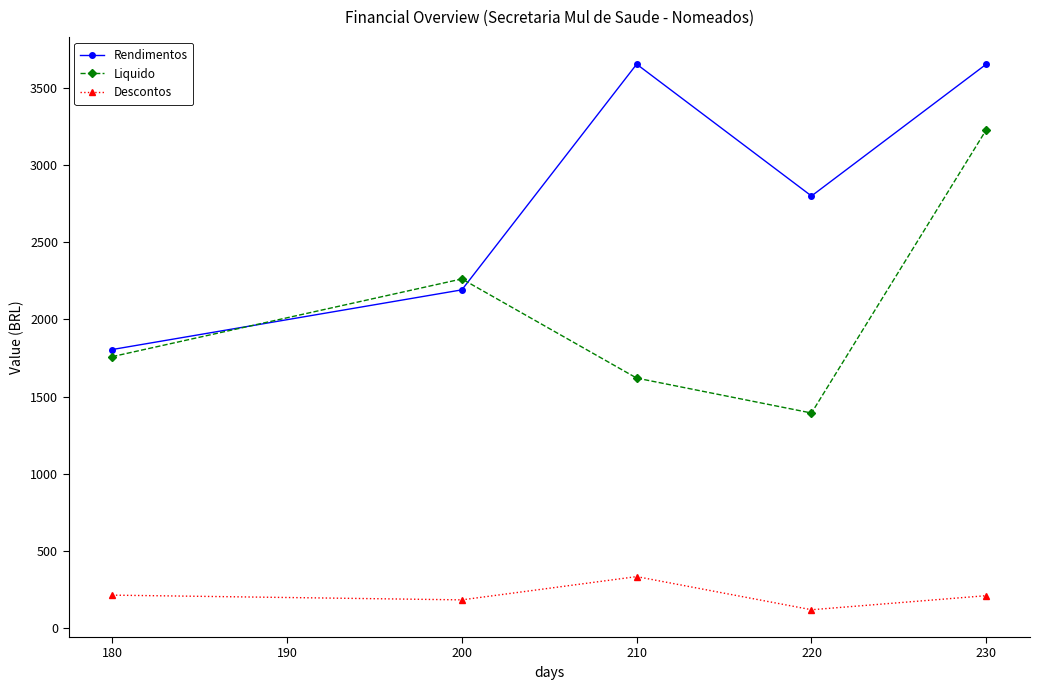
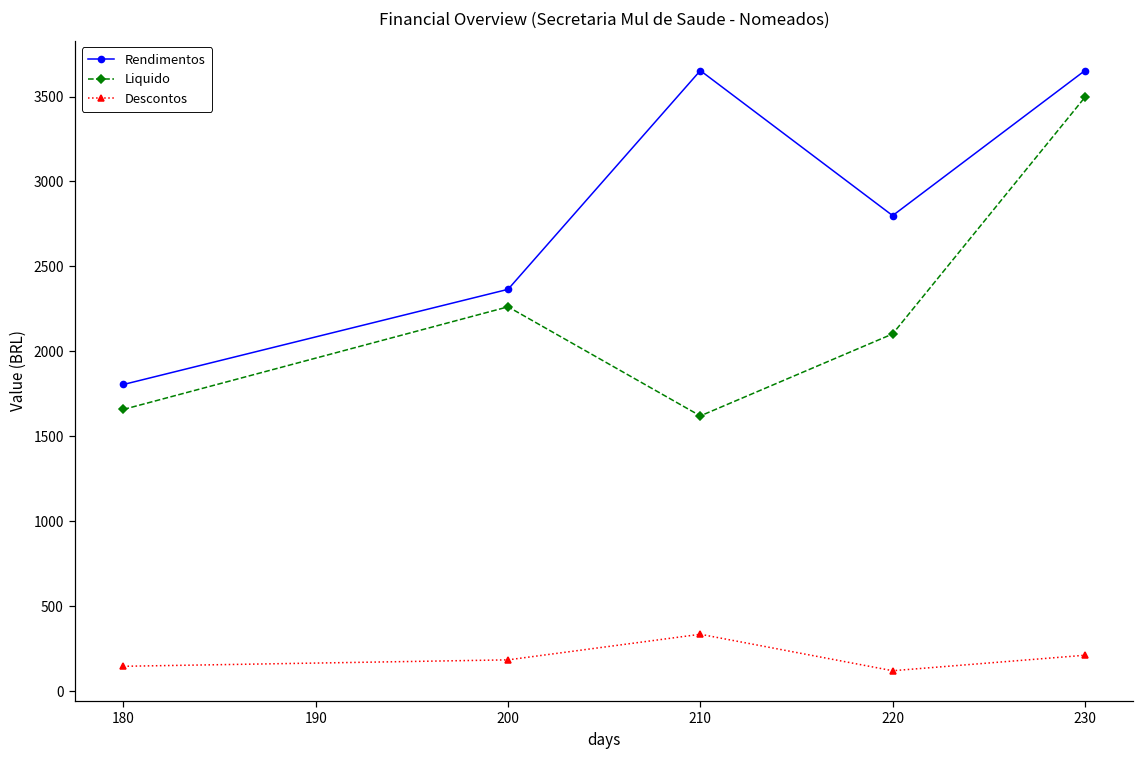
  {
    "Rendimentos": {
      "180": 1810,
-     "200": 2190,
+     "200": 2370,
      "210": 3650,
      "220": 2800,
      "230": 3650
    },
    "Liquido": {
-     "180": 1760,
+     "180": 1660,
      "200": 2260,
      "210": 1620,
-     "220": 1390,
-     "230": 3230
+     "220": 2100,
+     "230": 3500
    },
    "Descontos": {
-     "180": 220,
+     "180": 150,
      "200": 180,
      "210": 340,
      "220": 120,
      "230": 210
    }
  }
